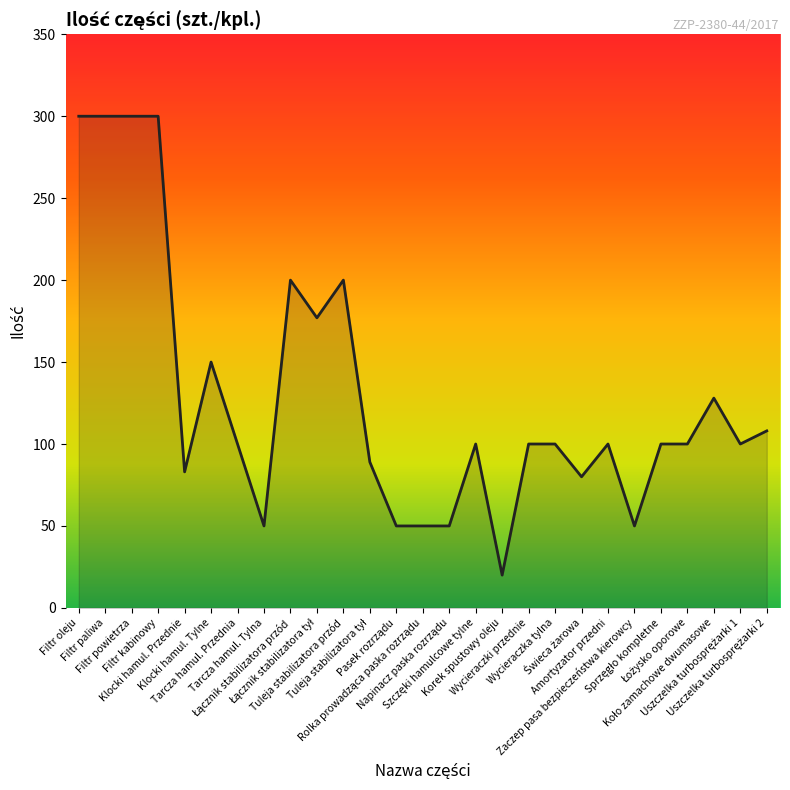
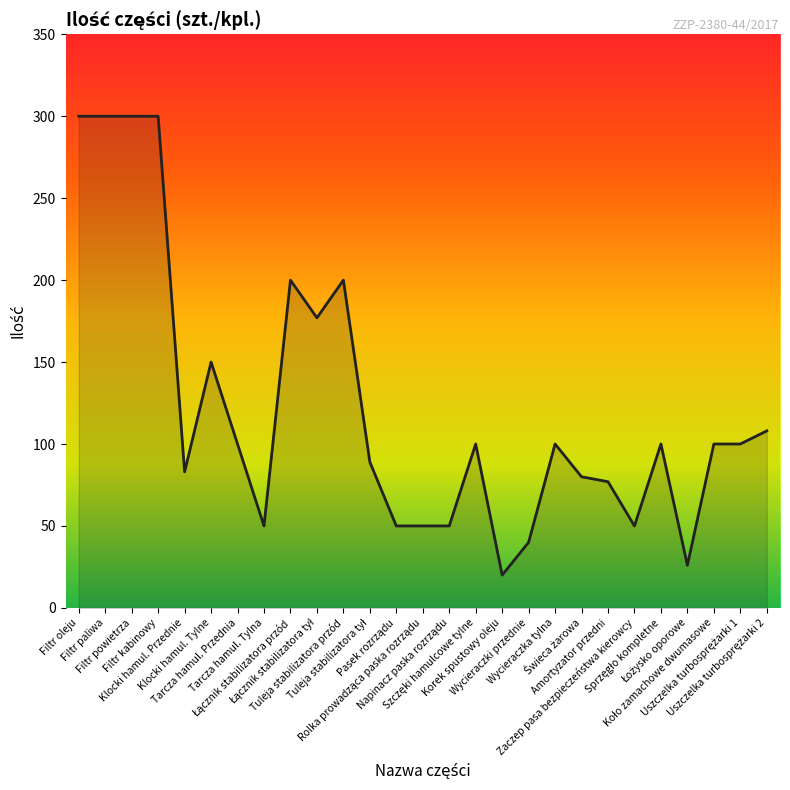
  {
    "Filtr oleju": 300,
    "Filtr paliwa": 300,
    "Filtr powietrza": 300,
    "Filtr kabinowy": 300,
    "Klocki hamul. Przednie": 83,
    "Klocki hamul. Tylne": 150,
    "Tarcza hamul. Przednia": 100,
    "Tarcza hamul. Tylna": 50,
    "Łącznik stabilizatora przód": 200,
    "Łącznik stabilizatora tył": 177,
    "Tuleja stabilizatora przód": 200,
    "Tuleja stabilizatora tył": 89,
    "Pasek rozrządu": 50,
    "Rolka prowadząca paska rozrządu": 50,
    "Napinacz paska rozrządu": 50,
    "Szczęki hamulcowe tylne": 100,
    "Korek spustowy oleju": 20,
-   "Wycieraczki przednie": 100,
+   "Wycieraczki przednie": 40,
    "Wycieraczka tylna": 100,
    "Świeca żarowa": 80,
-   "Amortyzator przedni": 100,
+   "Amortyzator przedni": 77,
    "Zaczep pasa bezpieczeństwa kierowcy": 50,
    "Sprzęgło kompletne": 100,
-   "Łożysko oporowe": 100,
-   "Koło zamachowe dwumasowe": 128,
+   "Łożysko oporowe": 26,
+   "Koło zamachowe dwumasowe": 100,
    "Uszczelka turbosprężarki 1": 100,
    "Uszczelka turbosprężarki 2": 108
  }
